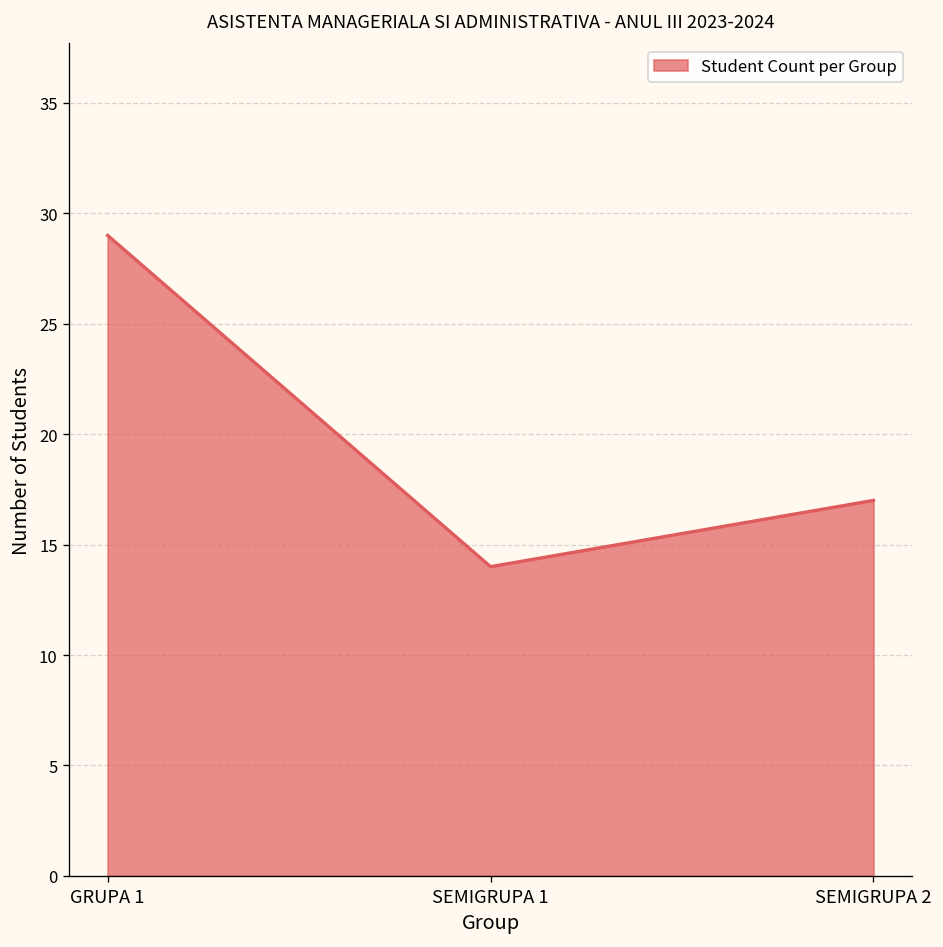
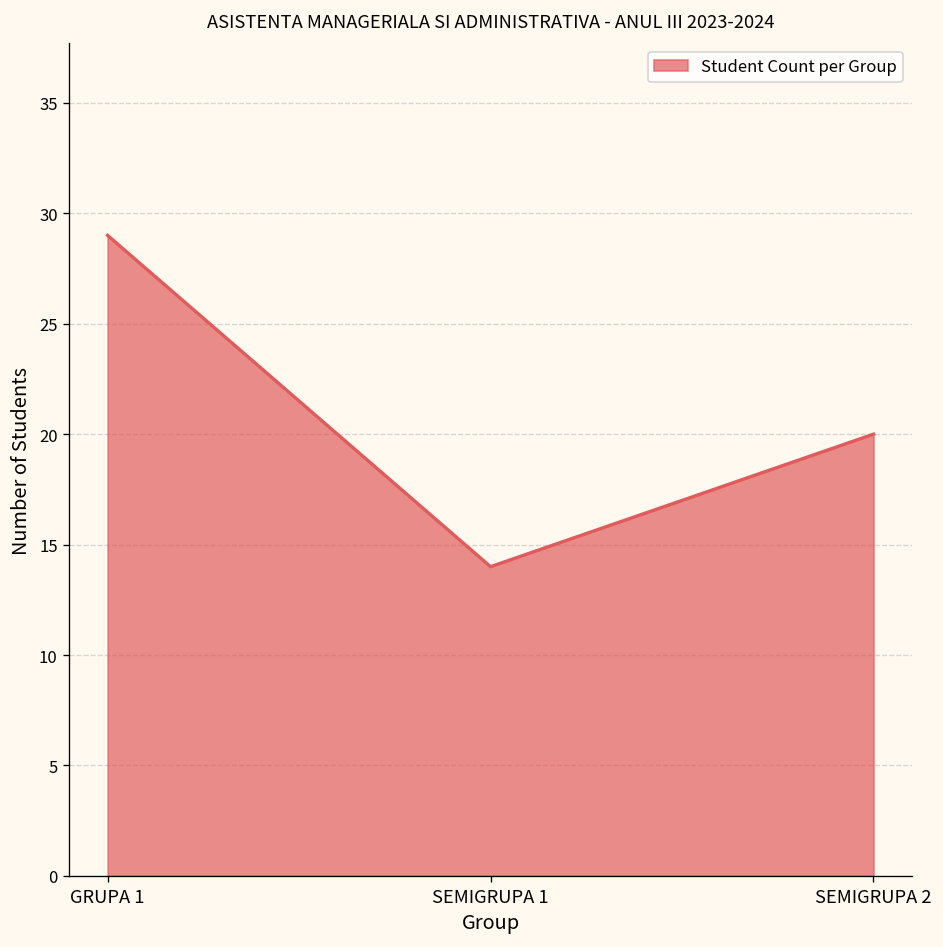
  {
    "GRUPA 1": 29,
    "SEMIGRUPA 1": 14,
-   "SEMIGRUPA 2": 17
+   "SEMIGRUPA 2": 20
  }
